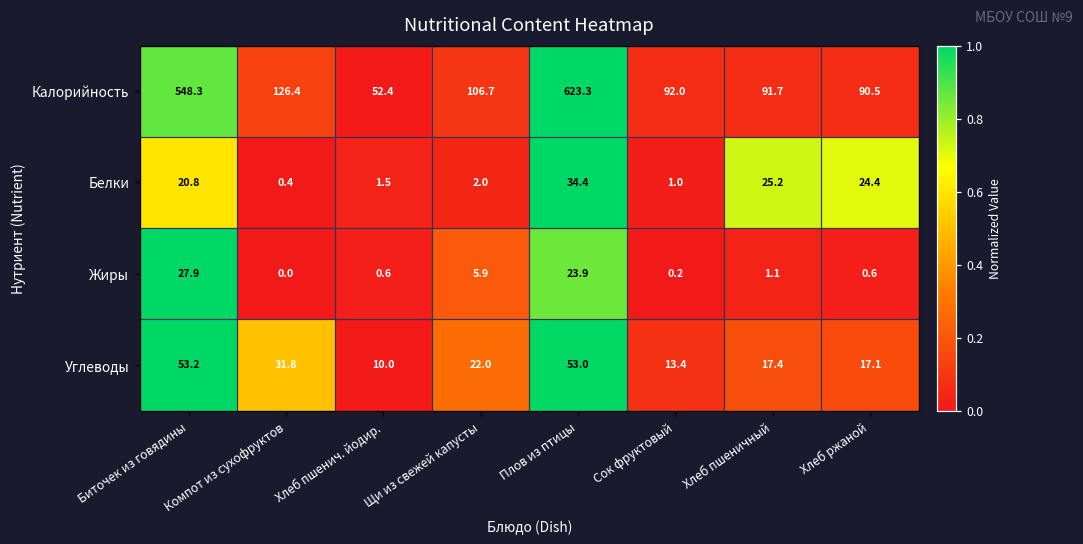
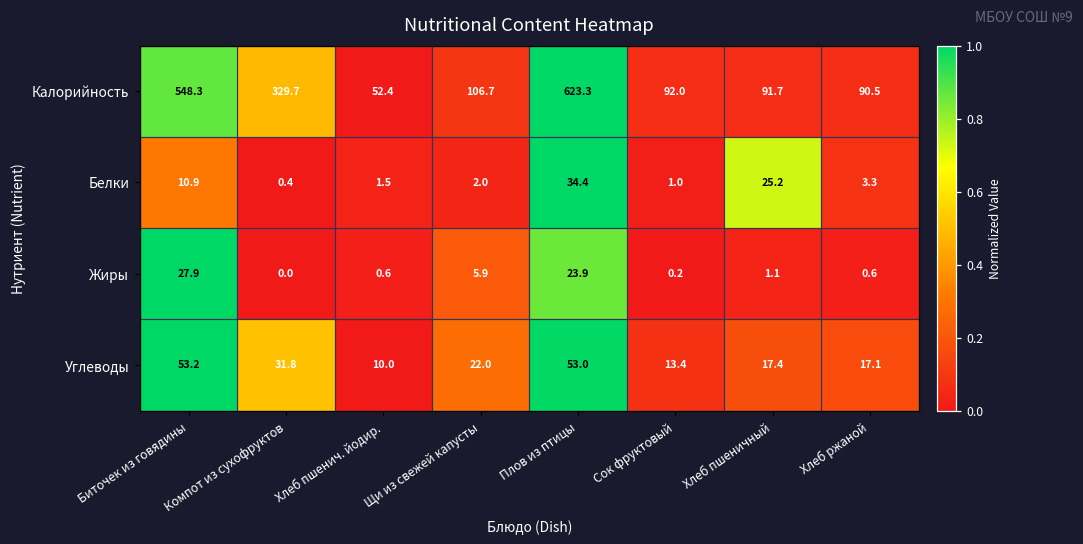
  {
    "Калорийность": {
      "Биточек из говядины": 548.3,
-     "Компот из сухофруктов": 126.4,
+     "Компот из сухофруктов": 329.7,
      "Хлеб пшенич. йодир.": 52.4,
      "Щи из свежей капусты": 106.7,
      "Плов из птицы": 623.3,
      "Сок фруктовый": 92.0,
      "Хлеб пшеничный": 91.7,
      "Хлеб ржаной": 90.5
    },
    "Белки": {
-     "Биточек из говядины": 20.8,
+     "Биточек из говядины": 10.9,
      "Компот из сухофруктов": 0.4,
      "Хлеб пшенич. йодир.": 1.5,
      "Щи из свежей капусты": 2.0,
      "Плов из птицы": 34.4,
      "Сок фруктовый": 1.0,
      "Хлеб пшеничный": 25.2,
-     "Хлеб ржаной": 24.4
+     "Хлеб ржаной": 3.3
    },
    "Жиры": {
      "Биточек из говядины": 27.9,
      "Компот из сухофруктов": 0.0,
      "Хлеб пшенич. йодир.": 0.6,
      "Щи из свежей капусты": 5.9,
      "Плов из птицы": 23.9,
      "Сок фруктовый": 0.2,
      "Хлеб пшеничный": 1.1,
      "Хлеб ржаной": 0.6
    },
    "Углеводы": {
      "Биточек из говядины": 53.2,
      "Компот из сухофруктов": 31.8,
      "Хлеб пшенич. йодир.": 10.0,
      "Щи из свежей капусты": 22.0,
      "Плов из птицы": 53.0,
      "Сок фруктовый": 13.4,
      "Хлеб пшеничный": 17.4,
      "Хлеб ржаной": 17.1
    }
  }
